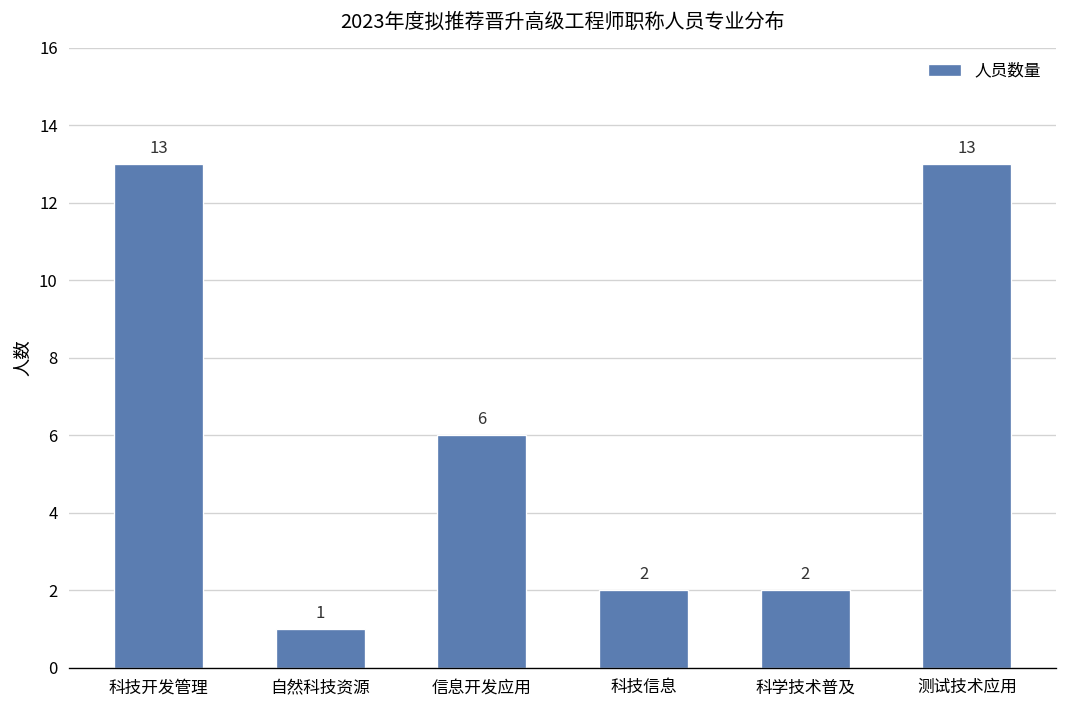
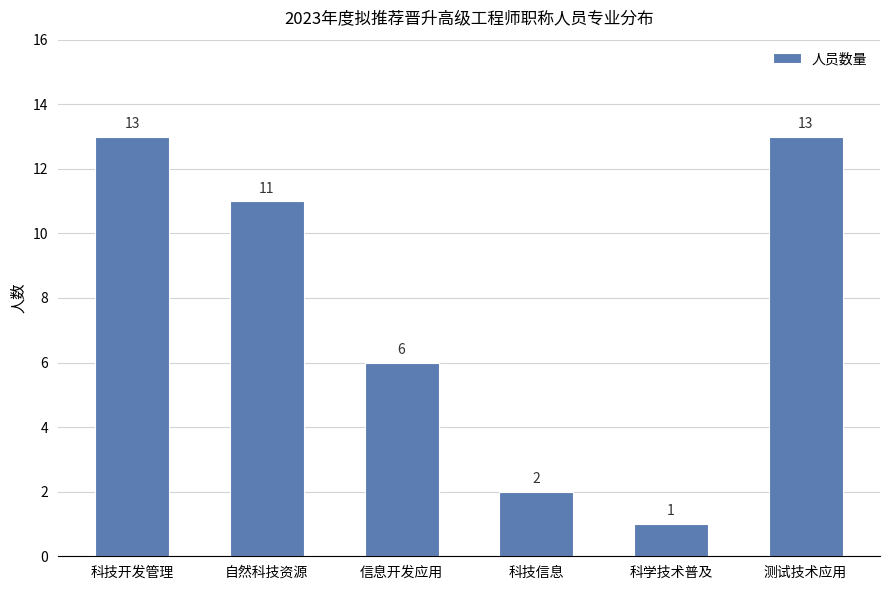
  {
    "科技开发管理": 13,
-   "自然科技资源": 1,
+   "自然科技资源": 11,
    "信息开发应用": 6,
    "科技信息": 2,
-   "科学技术普及": 2,
+   "科学技术普及": 1,
    "测试技术应用": 13
  }
